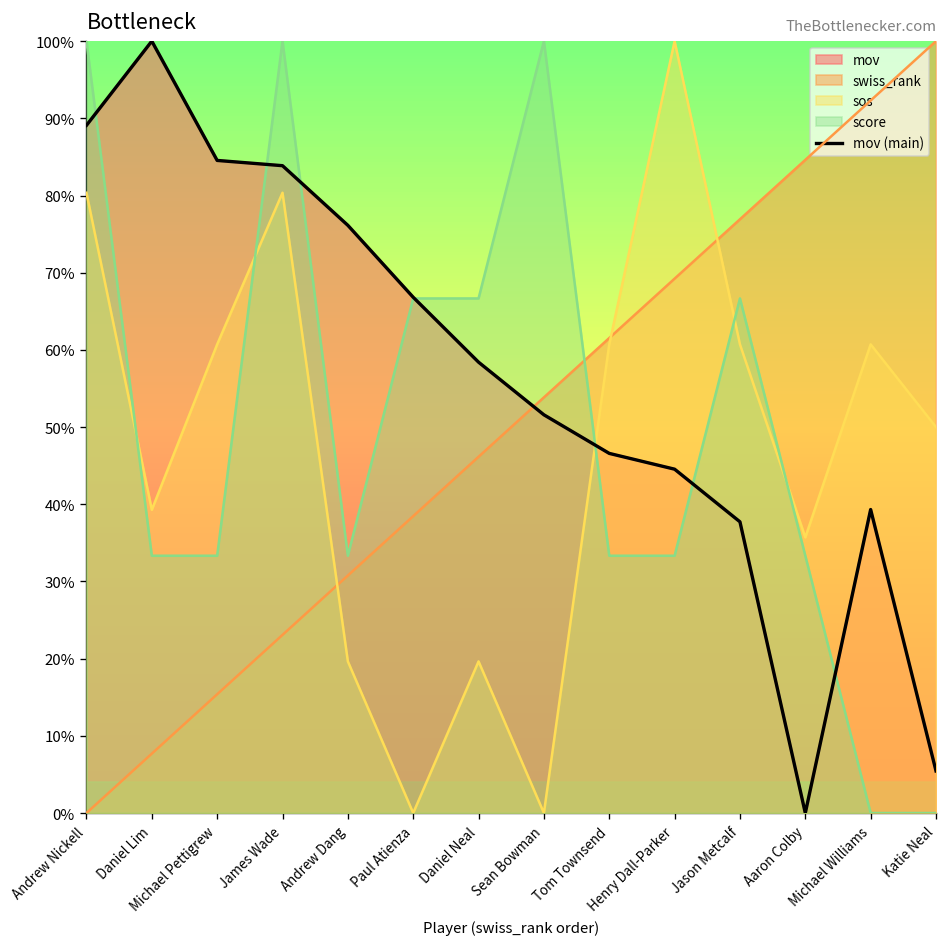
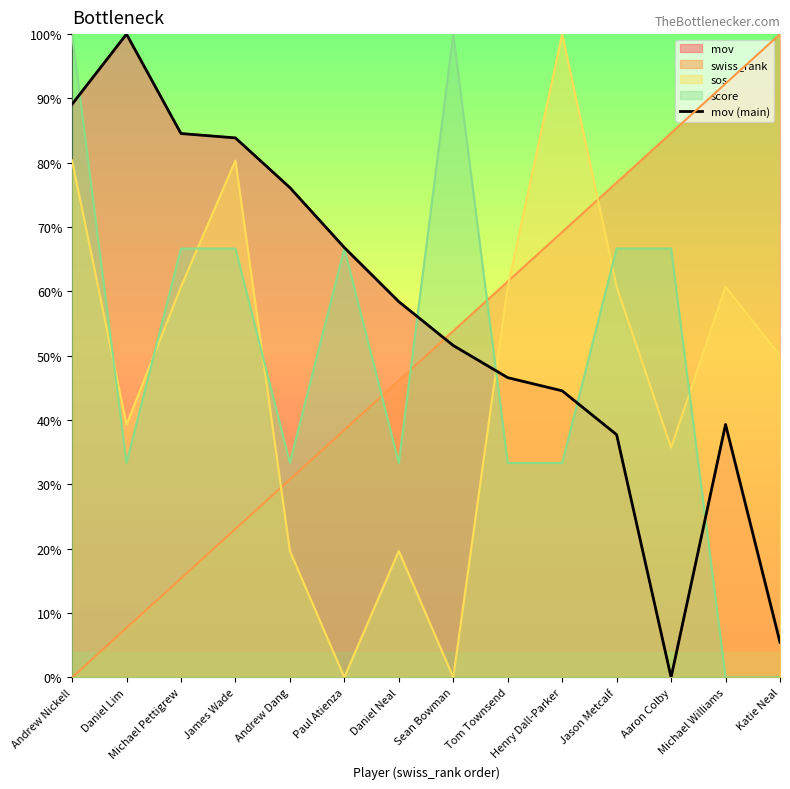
  {
    "score": {
      "Andrew Nickell": "100%",
      "Daniel Lim": "33%",
-     "Michael Pettigrew": "33%",
-     "James Wade": "100%",
+     "Michael Pettigrew": "67%",
+     "James Wade": "67%",
      "Andrew Dang": "33%",
-     "Daniel Neal": "67%",
+     "Daniel Neal": "33%",
      "Sean Bowman": "100%",
      "Tom Townsend": "33%",
      "Henry Dall-Parker": "33%",
      "Jason Metcalf": "67%",
-     "Aaron Colby": "33%"
+     "Aaron Colby": "67%"
    }
  }
